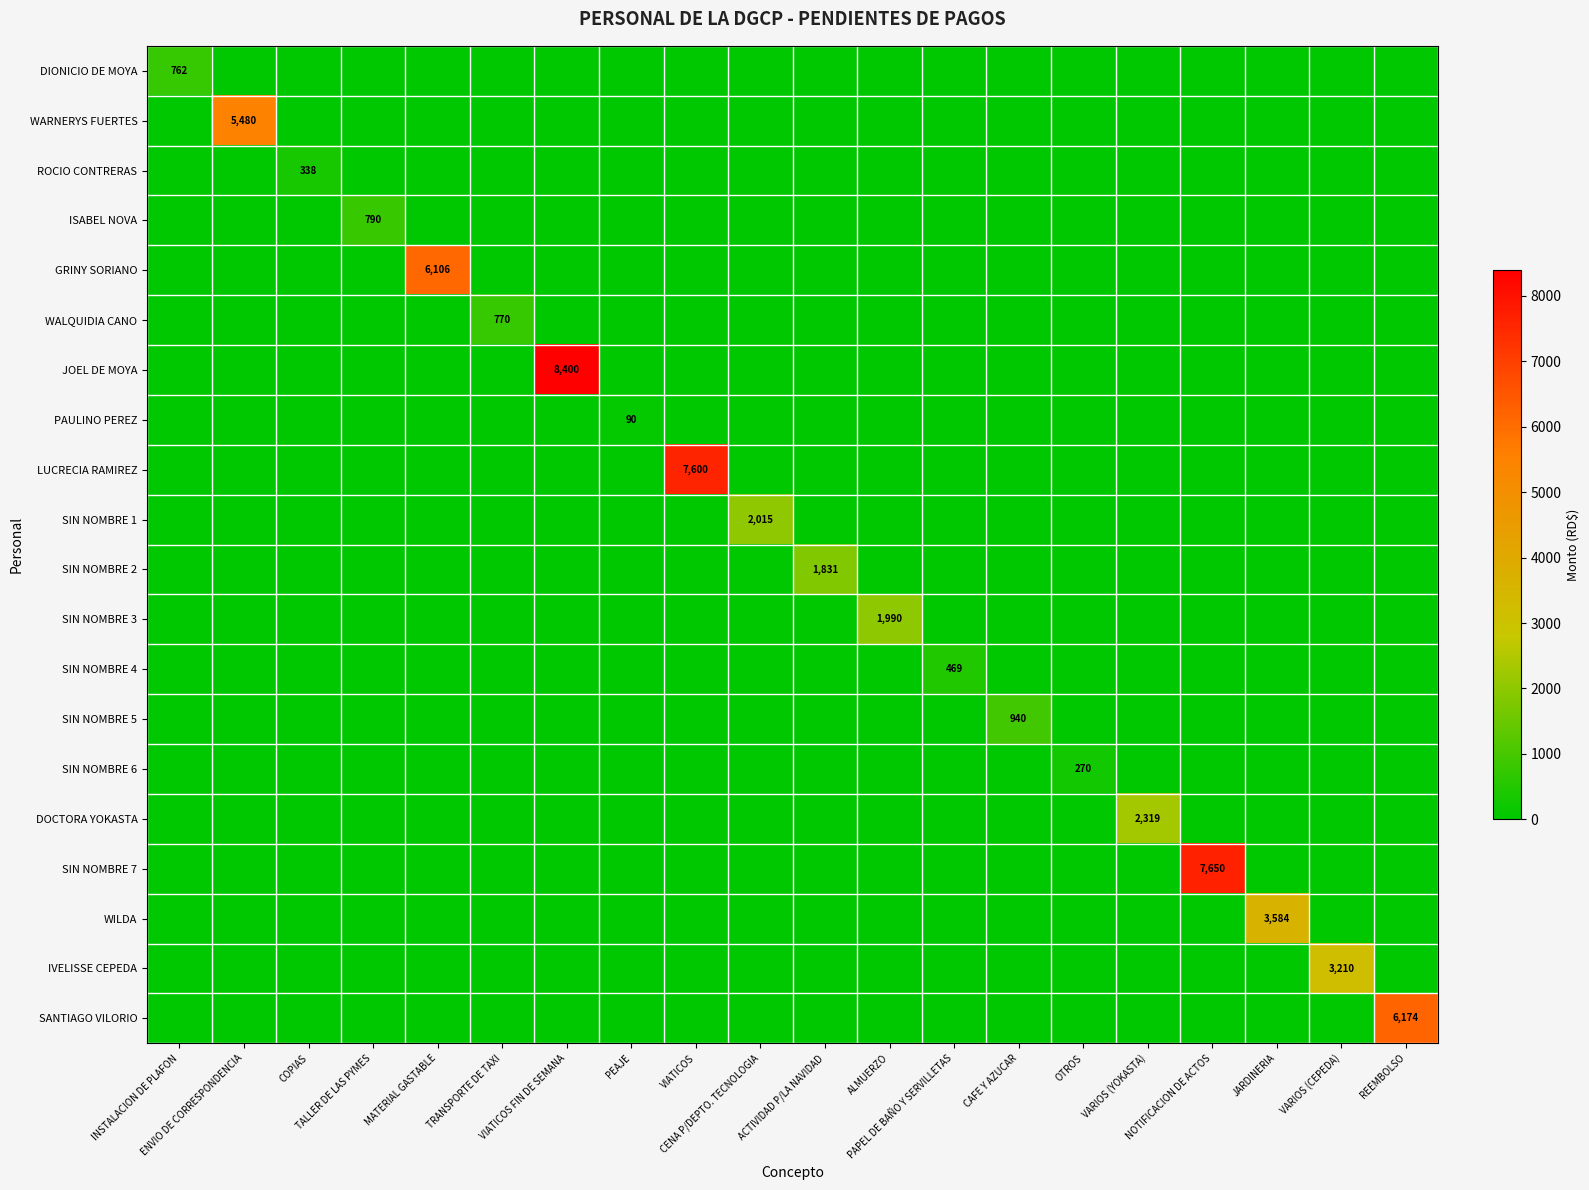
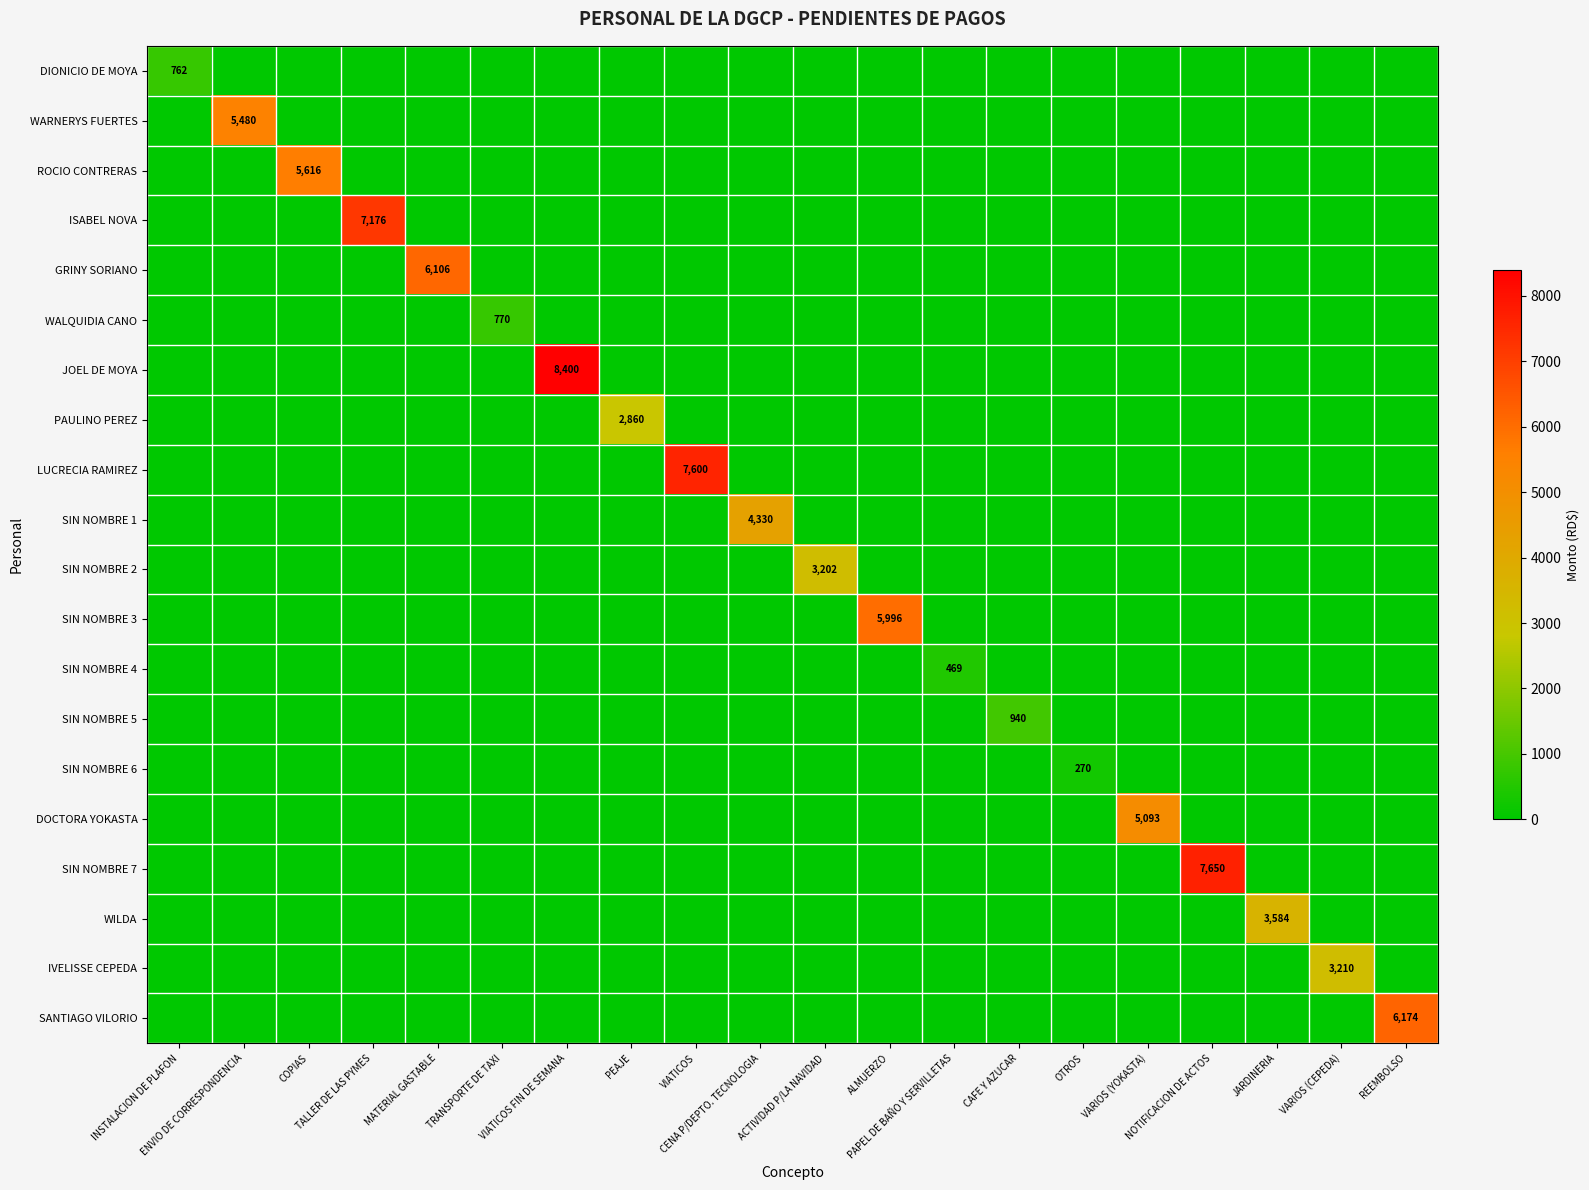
  {
    "DIONICIO DE MOYA": {
      "INSTALACION DE PLAFON": "762"
    },
    "WARNERYS FUERTES": {
      "ENVIO DE CORRESPONDENCIA": "5,480"
    },
    "ROCIO CONTRERAS": {
-     "COPIAS": "338"
+     "COPIAS": "5,616"
    },
    "ISABEL NOVA": {
-     "TALLER DE LAS PYMES": "790"
+     "TALLER DE LAS PYMES": "7,176"
    },
    "GRINY SORIANO": {
      "MATERIAL GASTABLE": "6,106"
    },
    "WALQUIDIA CANO": {
      "TRANSPORTE DE TAXI": "770"
    },
    "JOEL DE MOYA": {
      "VIATICOS FIN DE SEMANA": "8,400"
    },
    "PAULINO PEREZ": {
-     "PEAJE": "90"
+     "PEAJE": "2,860"
    },
    "LUCRECIA RAMIREZ": {
      "VIATICOS": "7,600"
    },
    "SIN NOMBRE 1": {
-     "CENA P/DEPTO. TECNOLOGIA": "2,015"
+     "CENA P/DEPTO. TECNOLOGIA": "4,330"
    },
    "SIN NOMBRE 2": {
-     "ACTIVIDAD P/LA NAVIDAD": "1,831"
+     "ACTIVIDAD P/LA NAVIDAD": "3,202"
    },
    "SIN NOMBRE 3": {
-     "ALMUERZO": "1,990"
+     "ALMUERZO": "5,996"
    },
    "SIN NOMBRE 4": {
      "PAPEL DE BAÑO Y SERVILLETAS": "469"
    },
    "SIN NOMBRE 5": {
      "CAFE Y AZUCAR": "940"
    },
    "SIN NOMBRE 6": {
      "OTROS": "270"
    },
    "DOCTORA YOKASTA": {
-     "VARIOS (YOKASTA)": "2,319"
+     "VARIOS (YOKASTA)": "5,093"
    },
    "SIN NOMBRE 7": {
      "NOTIFICACION DE ACTOS": "7,650"
    },
    "WILDA": {
      "JARDINERIA": "3,584"
    },
    "IVELISSE CEPEDA": {
      "VARIOS (CEPEDA)": "3,210"
    },
    "SANTIAGO VILORIO": {
      "REEMBOLSO": "6,174"
    }
  }
